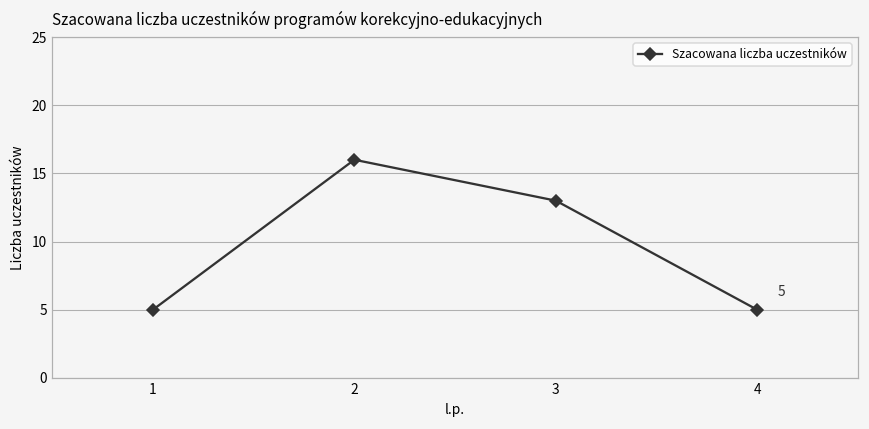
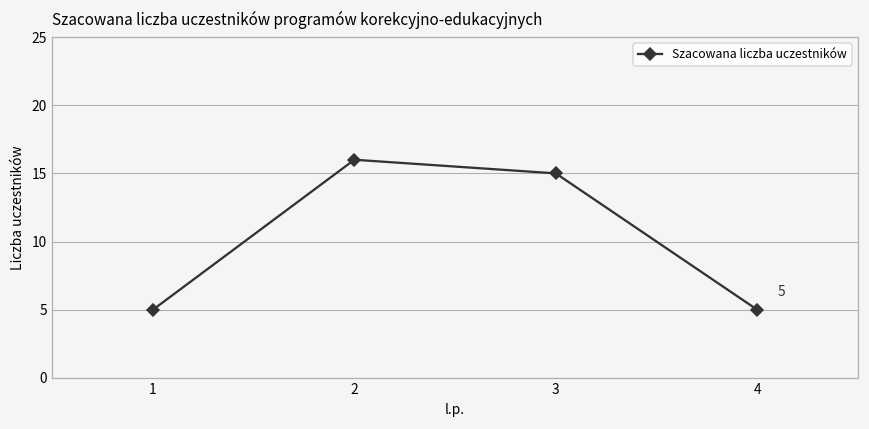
  {
    "1": 5,
    "2": 16,
-   "3": 13
+   "3": 15
  }
